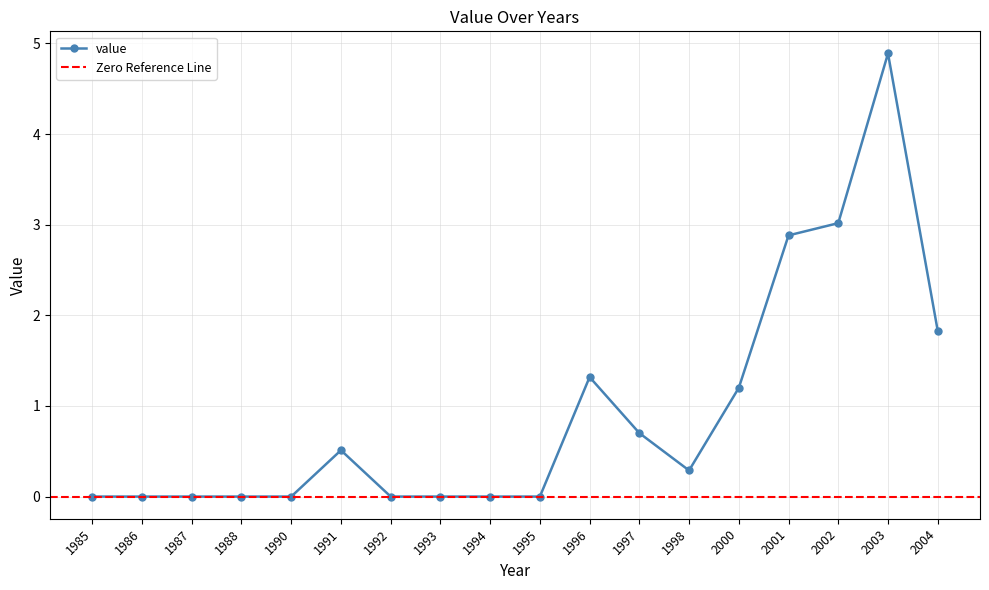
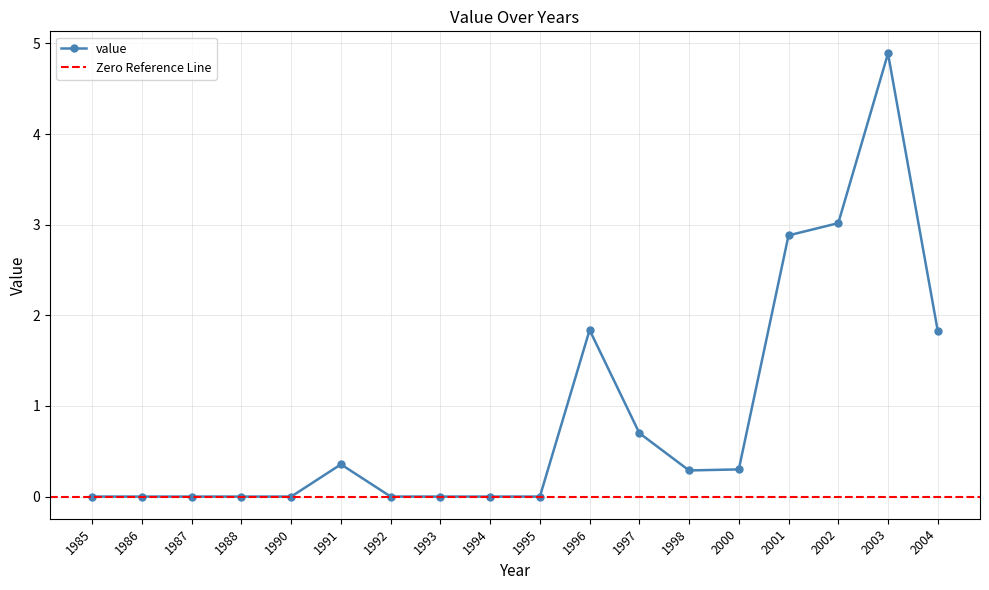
  {
    "1985": 0.0,
    "1986": 0.0,
    "1987": 0.0,
    "1988": 0.0,
    "1990": 0.0,
-   "1991": 0.5,
+   "1991": 0.4,
    "1992": 0.0,
    "1993": 0.0,
    "1994": 0.0,
    "1995": 0.0,
-   "1996": 1.3,
+   "1996": 1.8,
    "1997": 0.7,
    "1998": 0.3,
-   "2000": 1.2,
+   "2000": 0.3,
    "2001": 2.9,
    "2002": 3.0,
    "2003": 4.9,
    "2004": 1.8
  }
